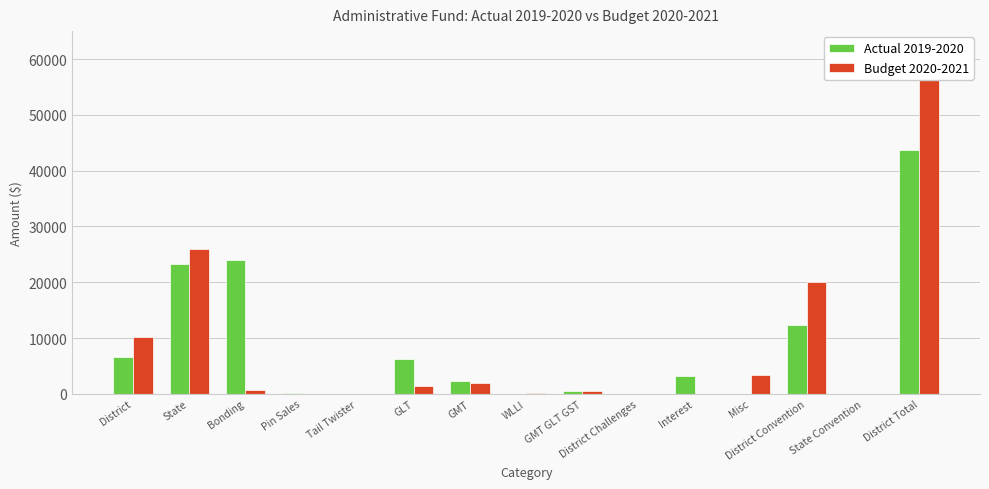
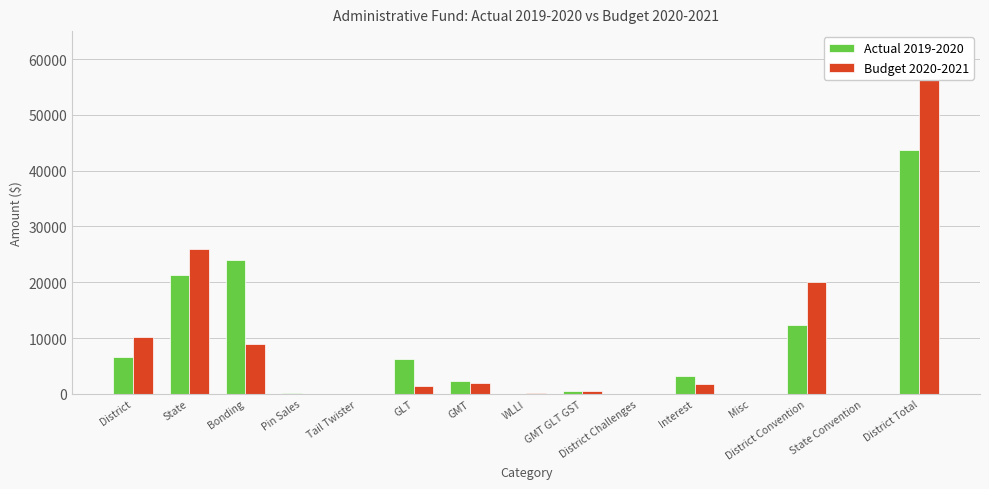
  {
    "Actual 2019-2020": {
      "District": 7000,
-     "State": 23000,
+     "State": 21000,
      "Bonding": 24000,
      "Tail Twister": 0,
      "GLT": 6000,
      "GMT": 2000,
      "WLLI": 0,
      "GMT GLT GST": 1000,
      "District Challenges": 0,
      "Interest": 3000,
      "Misc": 0,
      "District Convention": 12000,
      "State Convention": 0,
      "District Total": 44000
    },
    "Budget 2020-2021": {
      "District": 10000,
      "State": 26000,
-     "Bonding": 1000,
+     "Bonding": 9000,
      "Pin Sales": 0,
      "Tail Twister": 0,
      "GLT": 1000,
      "GMT": 2000,
      "GMT GLT GST": 1000,
      "District Challenges": 0,
-     "Interest": 0,
-     "Misc": 3000,
+     "Interest": 2000,
+     "Misc": 0,
      "District Convention": 20000,
      "State Convention": 0
    }
  }
